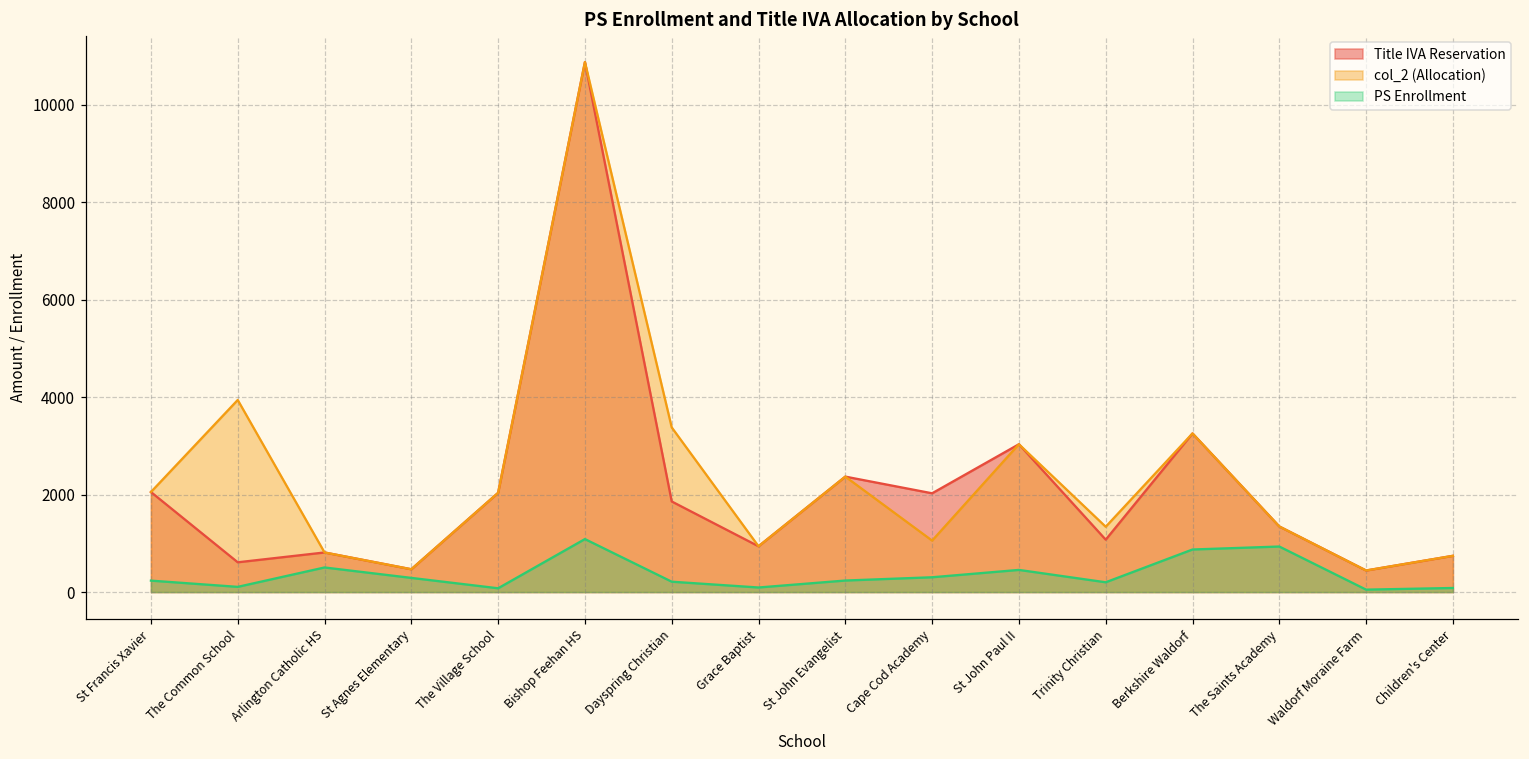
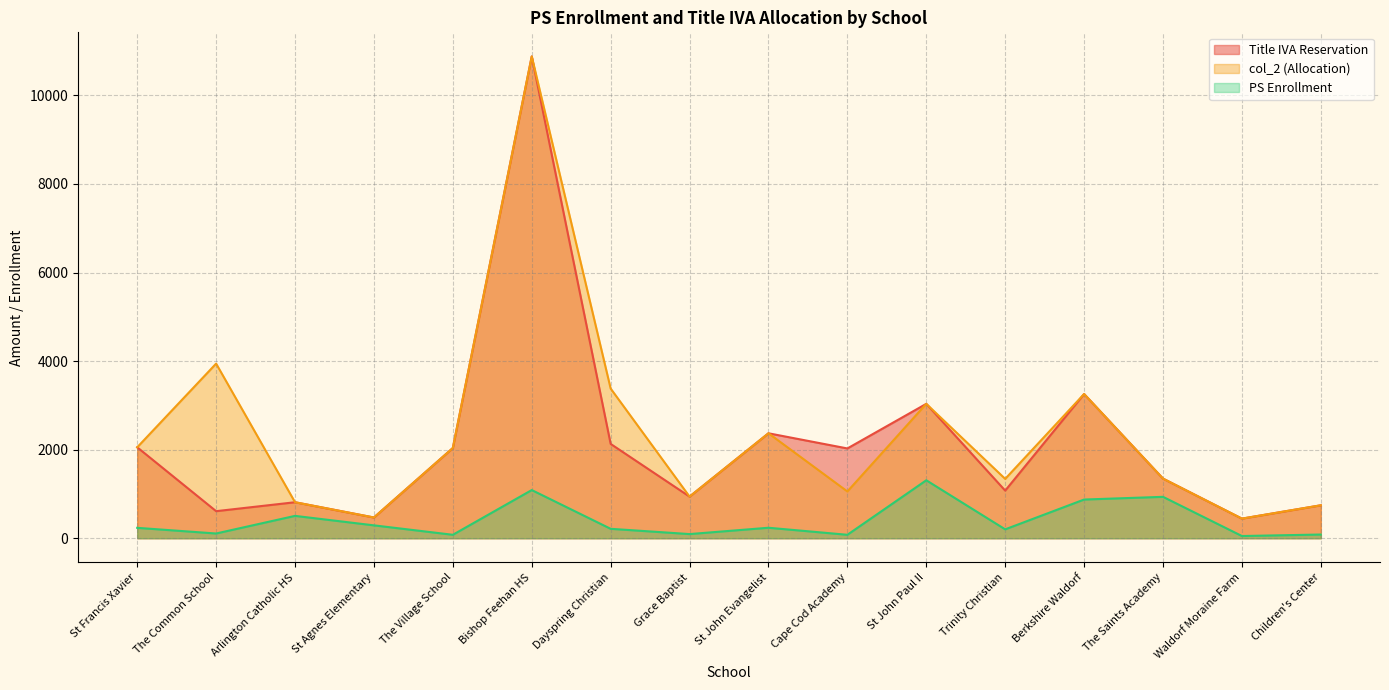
  {
    "Title IVA Reservation": {
      "The Common School": 600,
-     "Dayspring Christian": 1900,
+     "Dayspring Christian": 2100,
      "Cape Cod Academy": 2000,
      "Trinity Christian": 1100
    },
    "col_2 (Allocation)": {
      "The Common School": 3900,
      "Dayspring Christian": 3400,
      "Cape Cod Academy": 1100,
      "Trinity Christian": 1300
    },
    "PS Enrollment": {
      "St Francis Xavier": 200,
      "The Common School": 100,
      "Arlington Catholic HS": 500,
      "St Agnes Elementary": 300,
      "The Village School": 100,
      "Bishop Feehan HS": 1100,
      "Dayspring Christian": 200,
      "Grace Baptist": 100,
      "St John Evangelist": 200,
-     "Cape Cod Academy": 300,
-     "St John Paul II": 500,
+     "Cape Cod Academy": 100,
+     "St John Paul II": 1300,
      "Trinity Christian": 200,
      "Berkshire Waldorf": 900,
      "The Saints Academy": 900,
      "Waldorf Moraine Farm": 100,
      "Children's Center": 100
    }
  }
